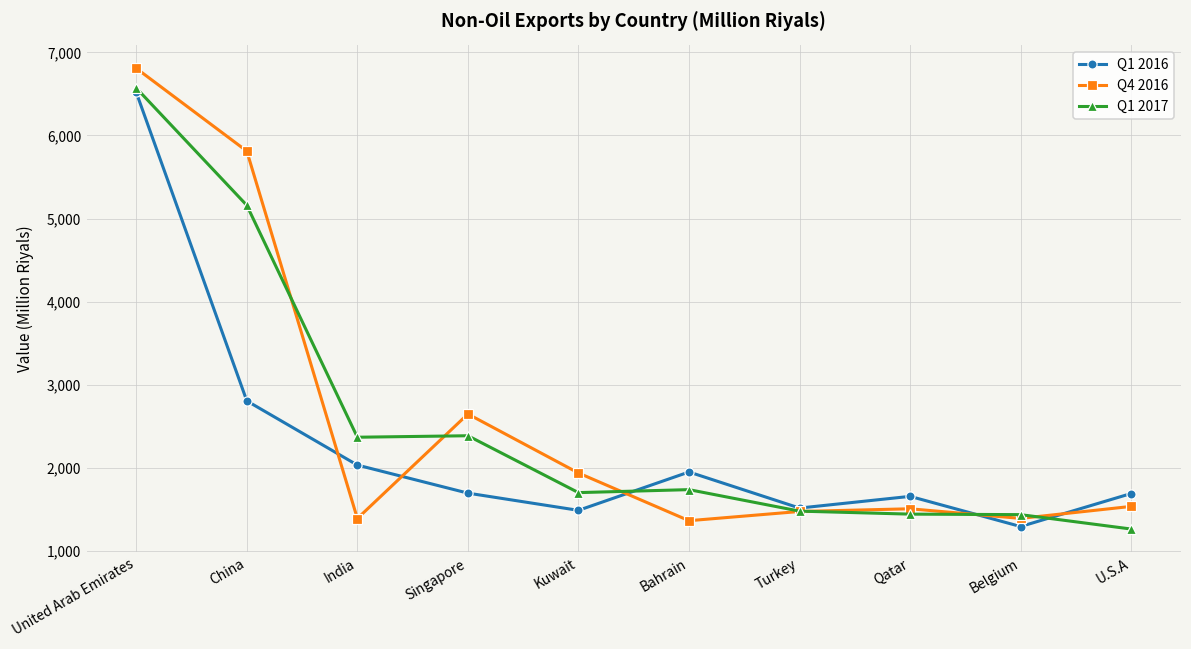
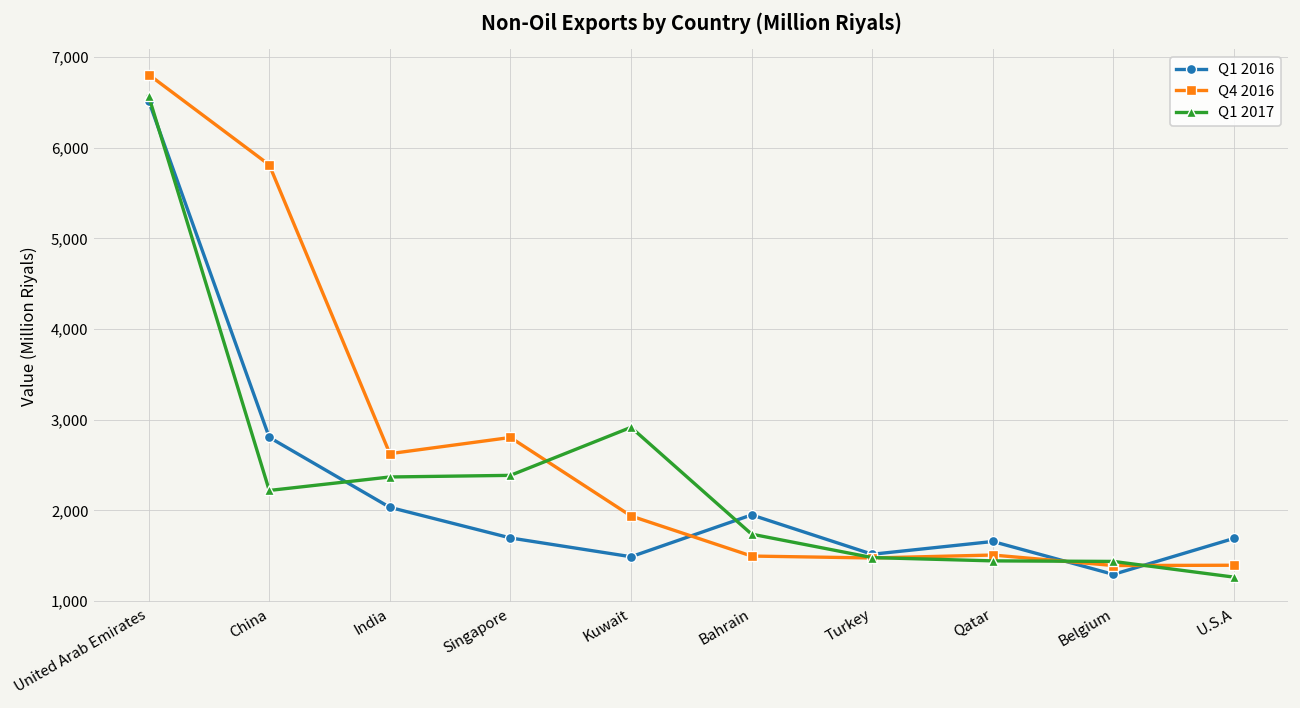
  {
    "Q1 2016": {
      "United Arab Emirates": "6,500",
      "China": "2,800",
      "India": "2,000",
      "Singapore": "1,700",
      "Kuwait": "1,500",
      "Bahrain": "2,000",
      "Turkey": "1,500",
      "Qatar": "1,700",
      "Belgium": "1,300",
      "U.S.A": "1,700"
    },
    "Q4 2016": {
      "United Arab Emirates": "6,800",
      "China": "5,800",
-     "India": "1,400",
-     "Singapore": "2,600",
+     "India": "2,600",
+     "Singapore": "2,800",
      "Kuwait": "1,900",
-     "Bahrain": "1,400",
+     "Bahrain": "1,500",
      "Qatar": "1,500",
      "Belgium": "1,400",
-     "U.S.A": "1,500"
+     "U.S.A": "1,400"
    },
    "Q1 2017": {
      "United Arab Emirates": "6,600",
-     "China": "5,200",
+     "China": "2,200",
      "India": "2,400",
      "Singapore": "2,400",
-     "Kuwait": "1,700",
+     "Kuwait": "2,900",
      "Bahrain": "1,700",
      "Qatar": "1,400",
      "Belgium": "1,400",
      "U.S.A": "1,300"
    }
  }
